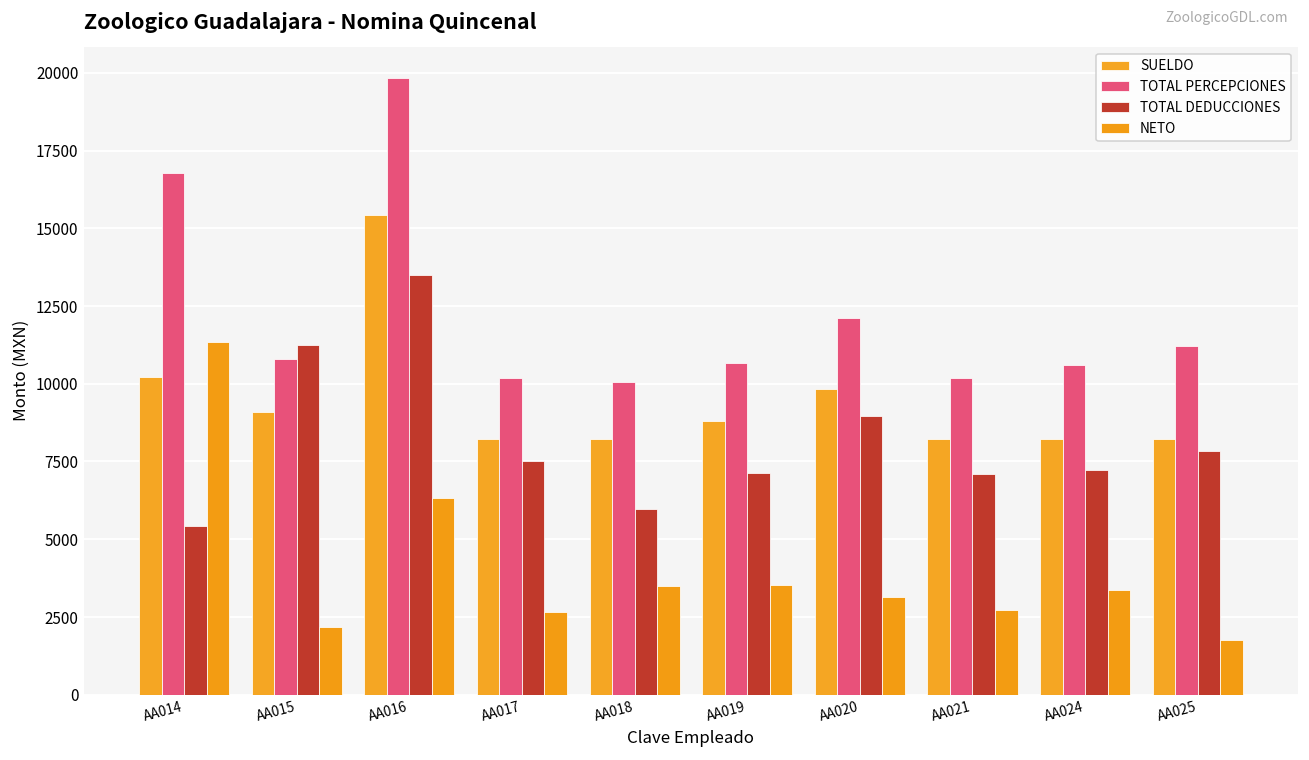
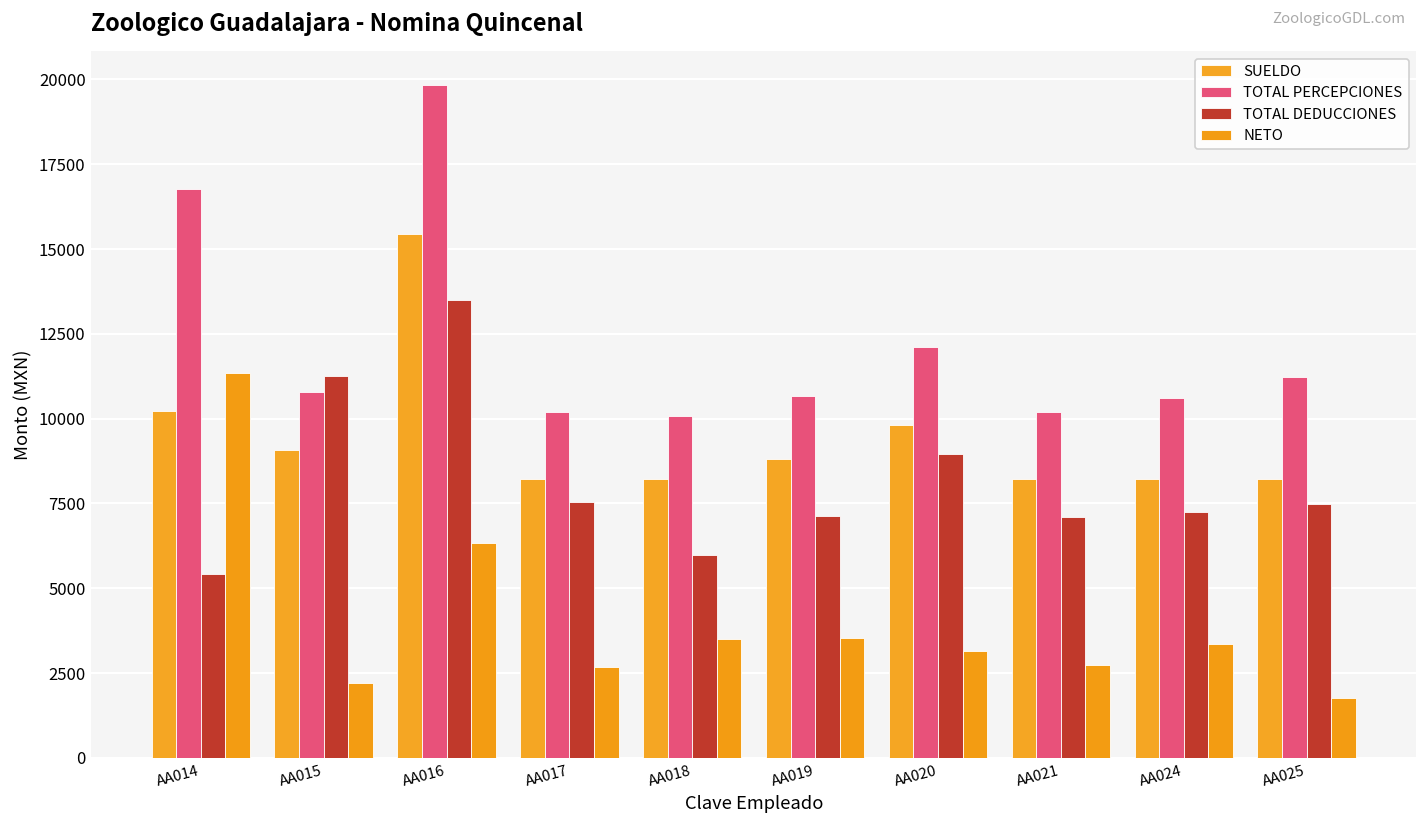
  {
    "TOTAL PERCEPCIONES": {
      "AA014": 16800,
      "AA015": 10800,
      "AA016": 19800,
      "AA017": 10200,
      "AA018": 10100,
      "AA019": 10700,
      "AA020": 12100,
      "AA021": 10200,
      "AA024": 10600,
      "AA025": 11200
    },
    "TOTAL DEDUCCIONES": {
      "AA014": 5400,
      "AA015": 11300,
      "AA016": 13500,
      "AA017": 7500,
      "AA018": 6000,
      "AA019": 7100,
      "AA020": 9000,
      "AA021": 7100,
      "AA024": 7200,
-     "AA025": 7800
+     "AA025": 7500
    }
  }
